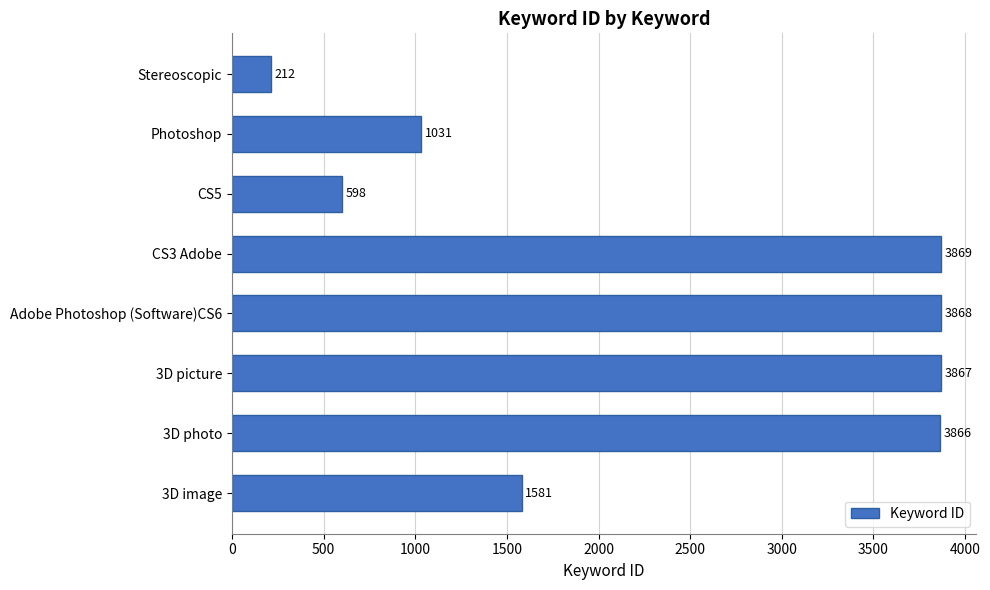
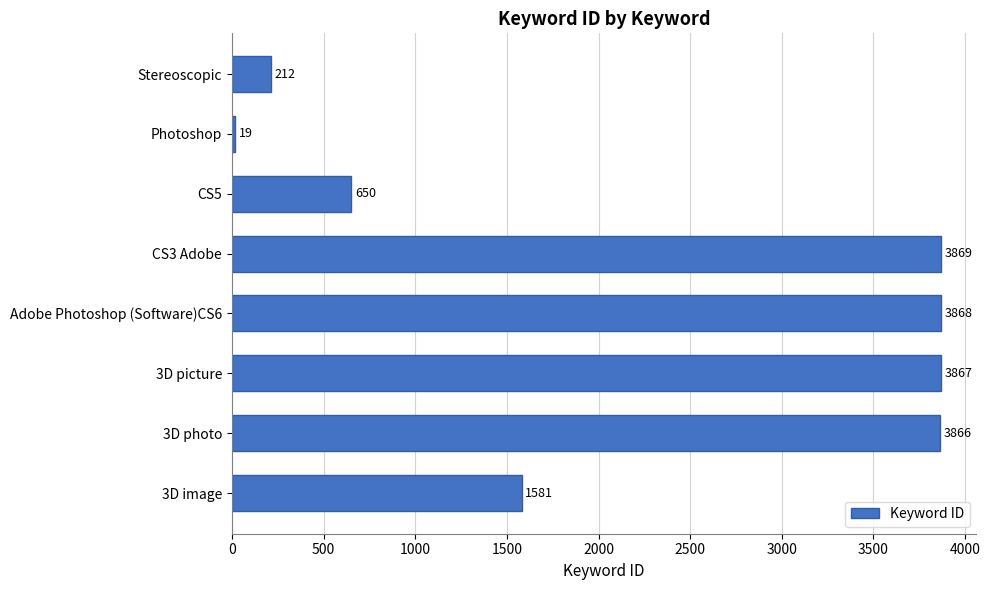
  {
    "Stereoscopic": 212,
-   "Photoshop": 1031,
-   "CS5": 598,
+   "Photoshop": 19,
+   "CS5": 650,
    "CS3 Adobe": 3869,
    "Adobe Photoshop (Software)CS6": 3868,
    "3D picture": 3867,
    "3D photo": 3866,
    "3D image": 1581
  }
